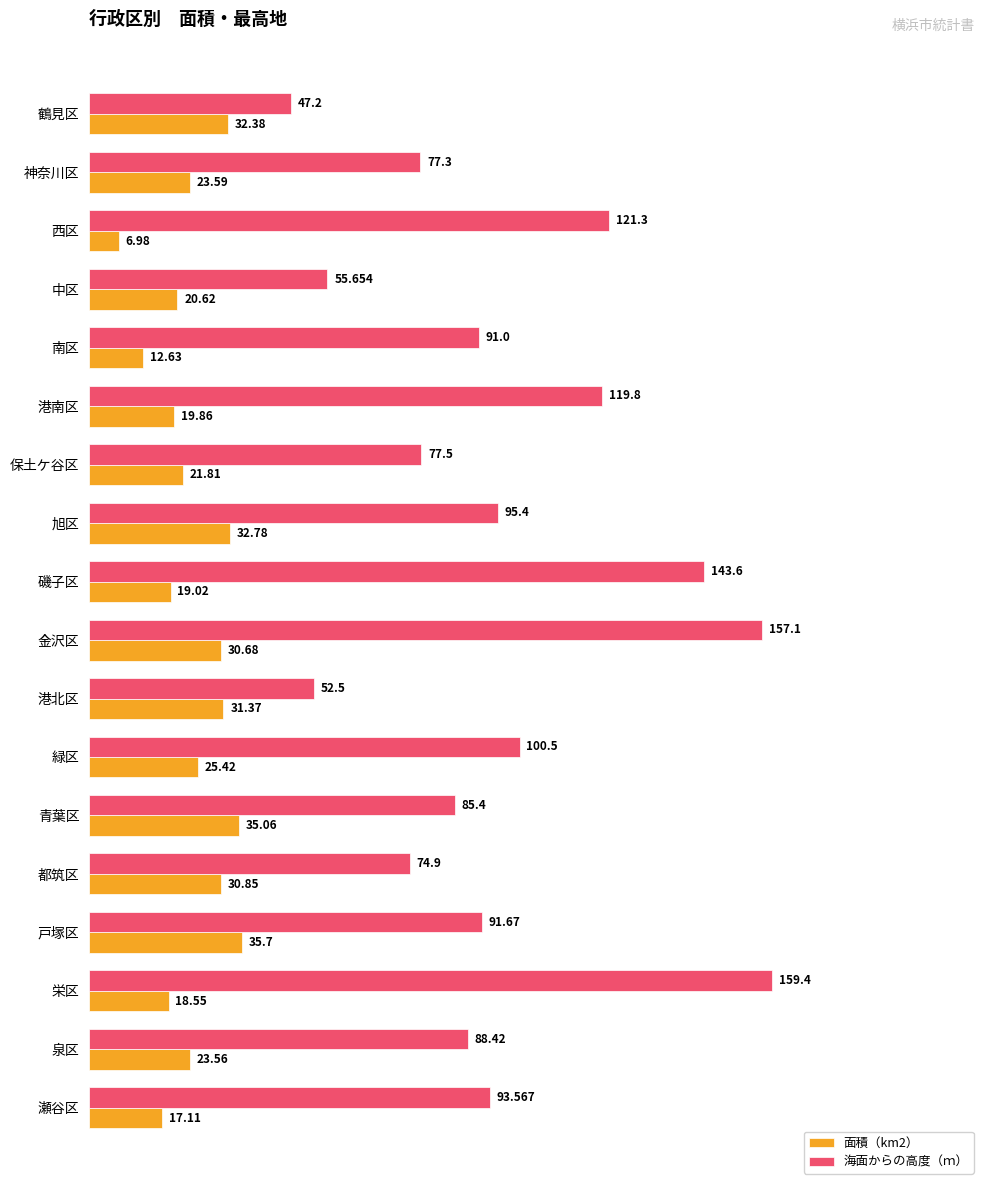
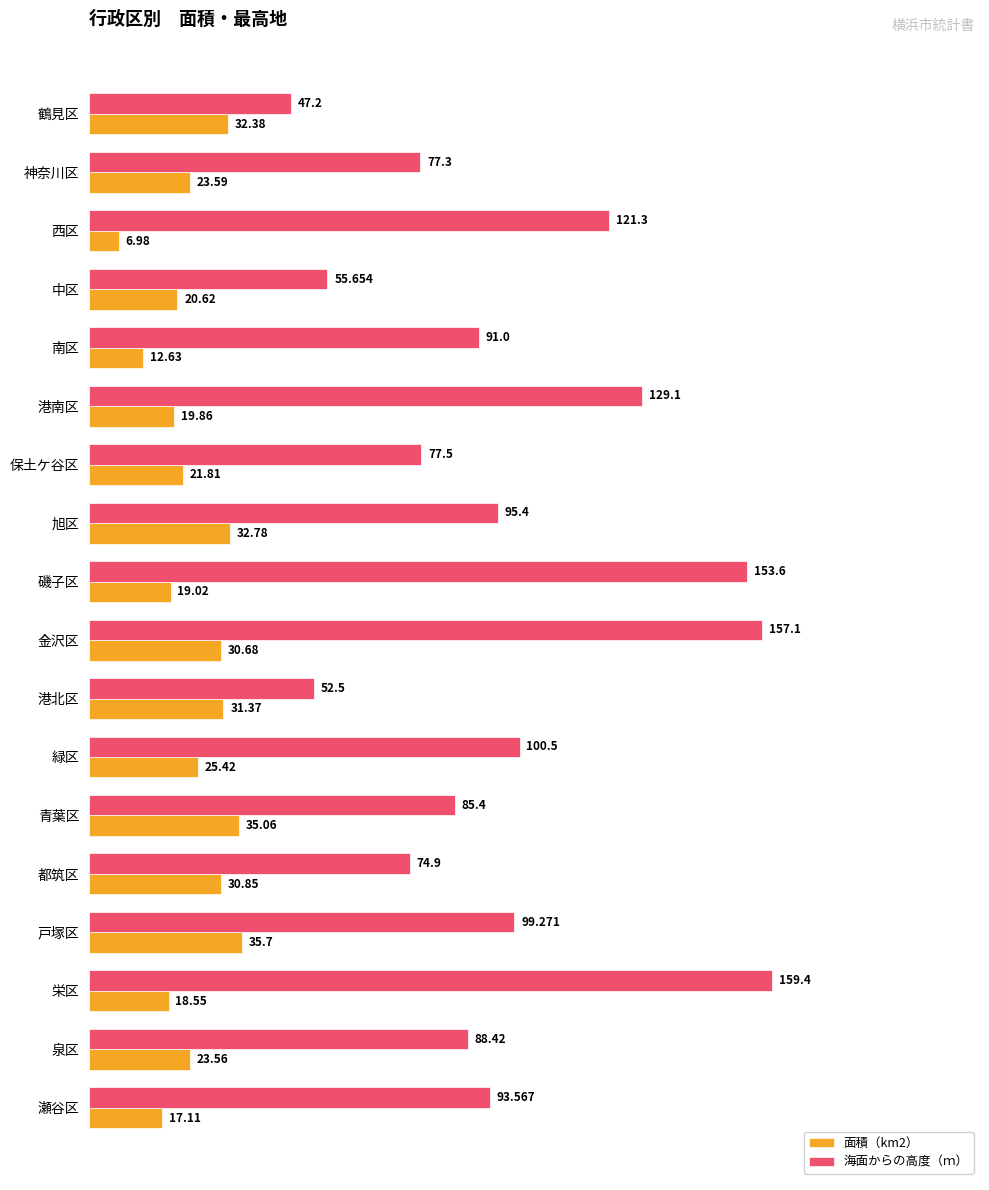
  {
    "海面からの高度（ｍ）": {
-     "港南区": 119.8,
-     "磯子区": 143.6,
-     "戸塚区": 91.67
+     "港南区": 129.1,
+     "磯子区": 153.6,
+     "戸塚区": 99.271
    }
  }
